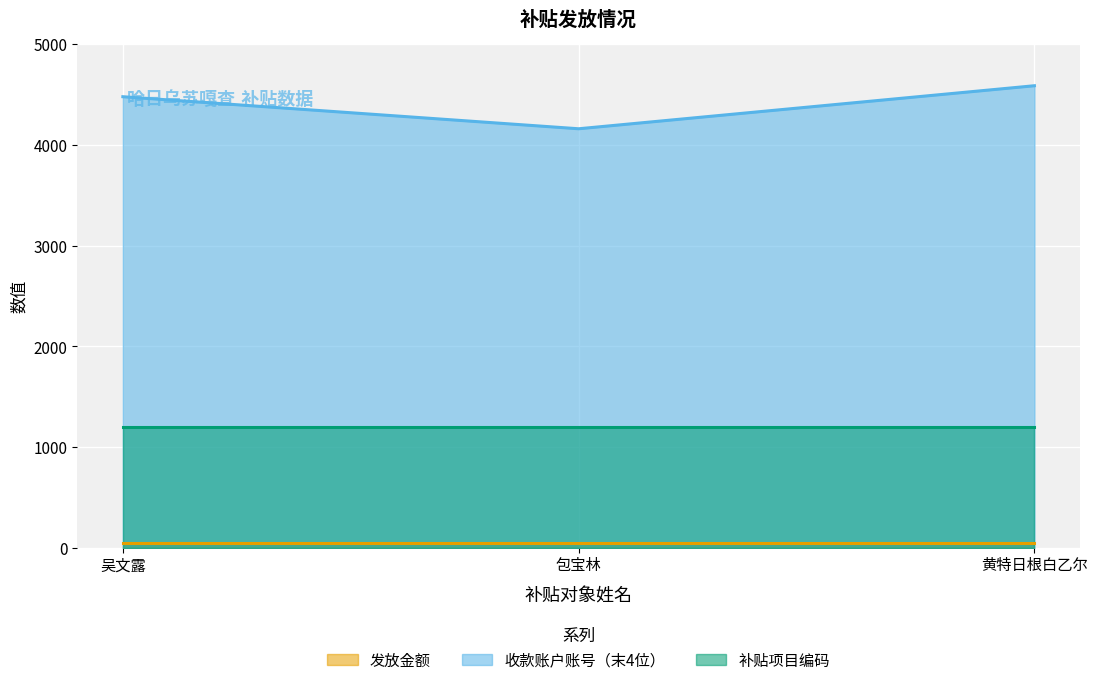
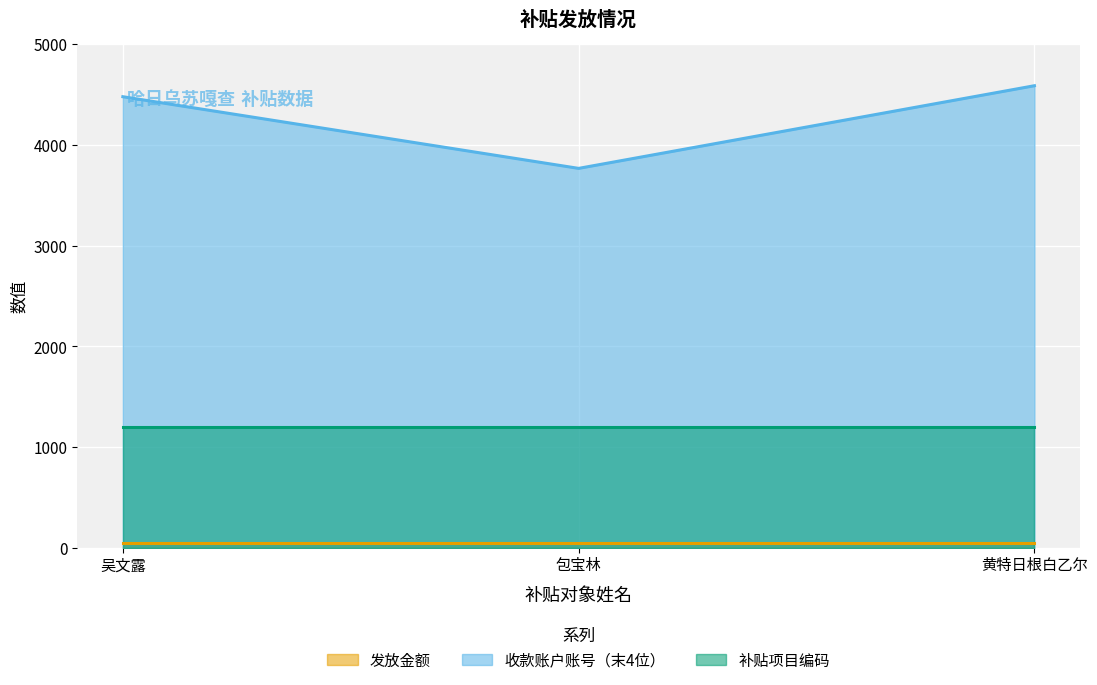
  {
    "发放金额": {
      "吴文露": 50,
      "包宝林": 50,
      "黄特日根白乙尔": 50
    },
    "收款账户账号（末4位）": {
      "吴文露": 4480,
-     "包宝林": 4160,
+     "包宝林": 3770,
      "黄特日根白乙尔": 4590
    },
    "补贴项目编码": {
      "吴文露": 1200,
      "包宝林": 1200,
      "黄特日根白乙尔": 1200
    }
  }
